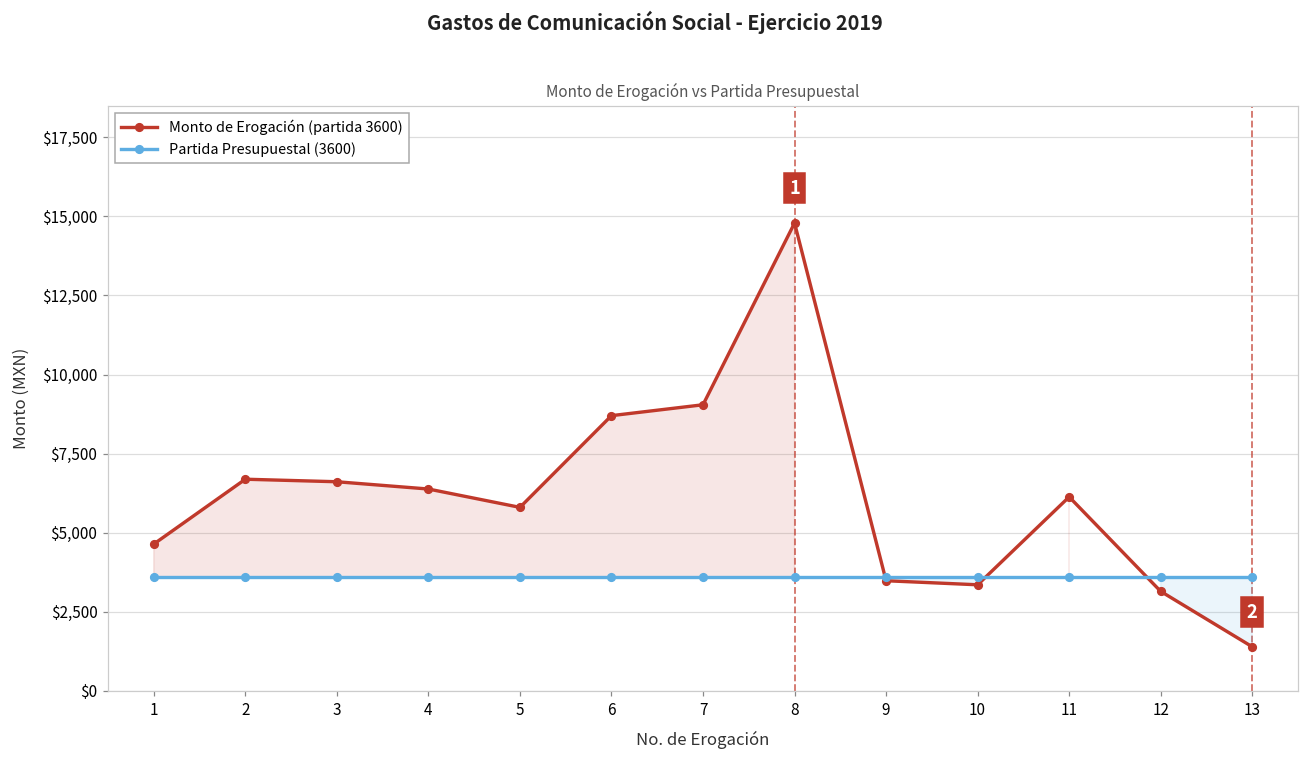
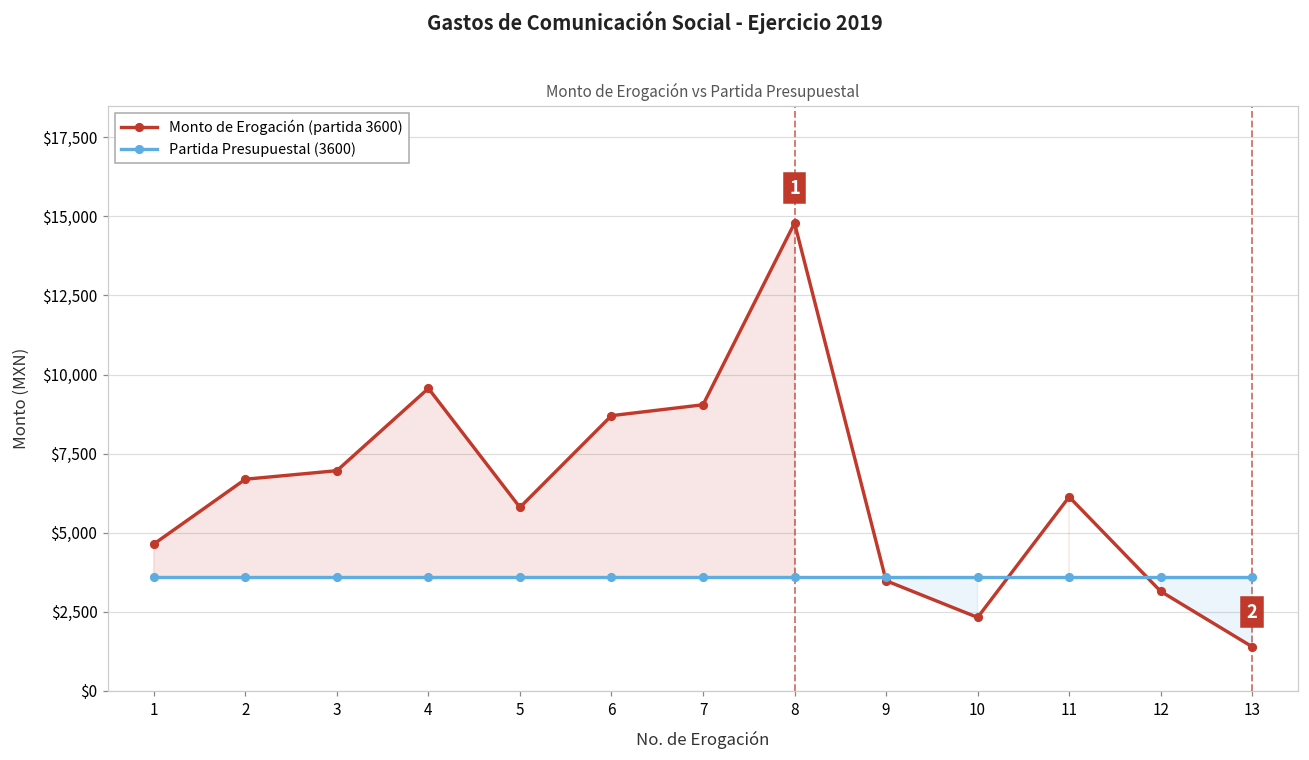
  {
    "Monto de Erogación (partida 3600)": {
      "1": "$4,600",
      "2": "$6,700",
-     "3": "$6,600",
-     "4": "$6,400",
+     "3": "$7,000",
+     "4": "$9,600",
      "5": "$5,800",
      "6": "$8,700",
      "7": "$9,000",
      "9": "$3,500",
-     "10": "$3,400",
+     "10": "$2,300",
      "11": "$6,100",
      "12": "$3,100"
    },
    "Partida Presupuestal (3600)": {
      "1": "$3,600",
      "2": "$3,600",
      "3": "$3,600",
      "4": "$3,600",
      "5": "$3,600",
      "6": "$3,600",
      "7": "$3,600",
      "8": "$3,600",
      "9": "$3,600",
      "10": "$3,600",
      "11": "$3,600",
      "12": "$3,600"
    }
  }
